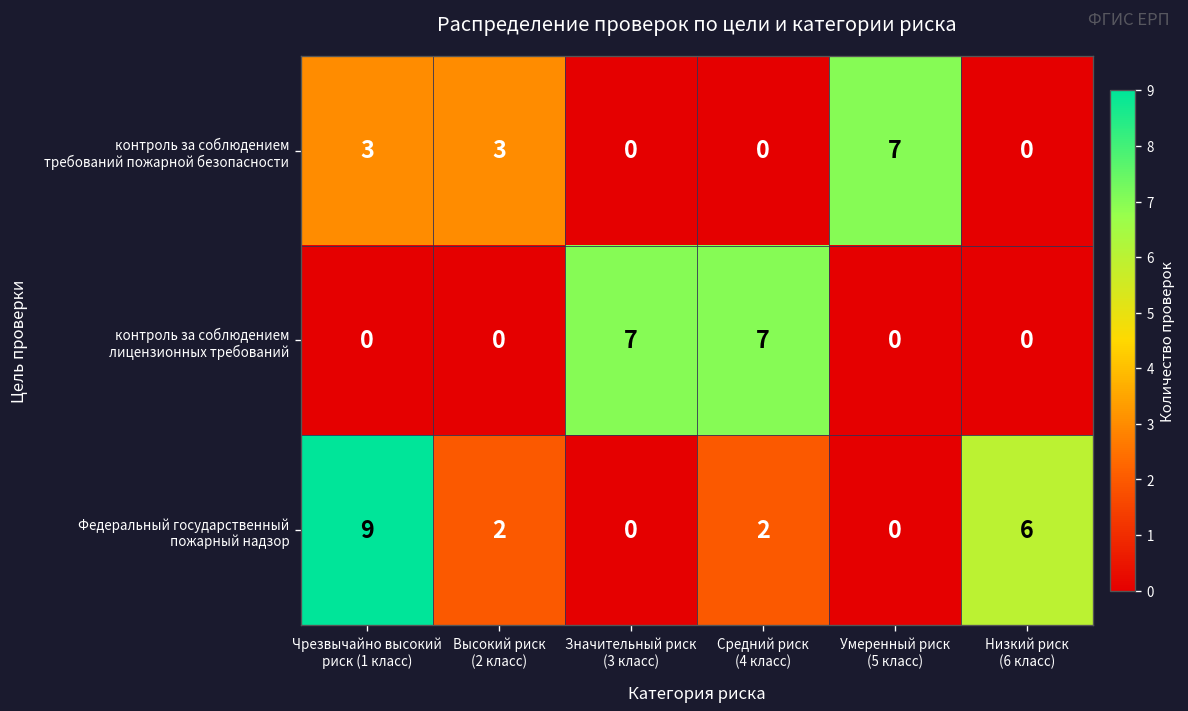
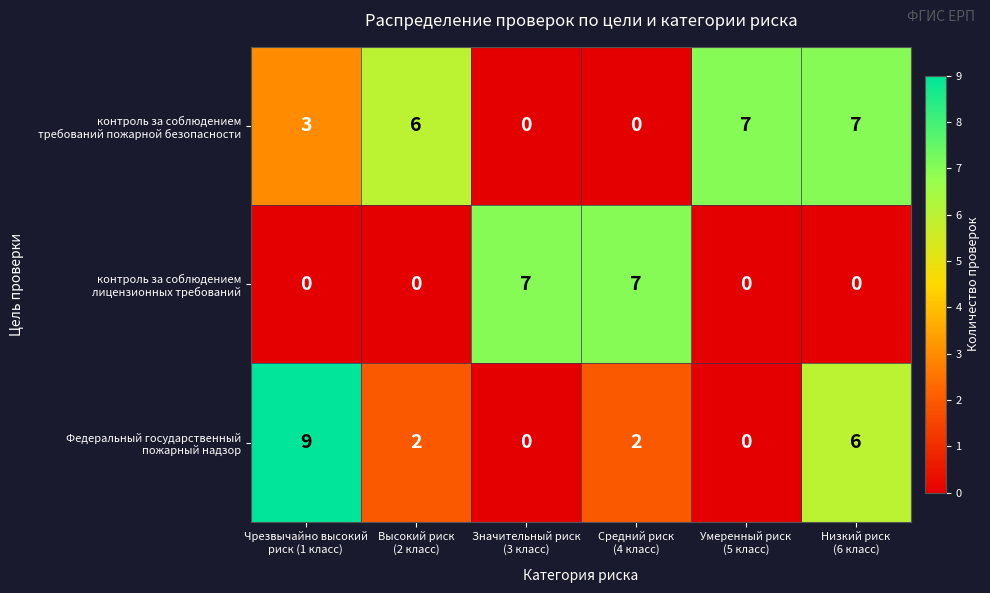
  {
    "контроль за соблюдением требований пожарной безопасности": {
      "Чрезвычайно высокий риск (1 класс)": 3,
-     "Высокий риск (2 класс)": 3,
+     "Высокий риск (2 класс)": 6,
      "Значительный риск (3 класс)": 0,
      "Средний риск (4 класс)": 0,
      "Умеренный риск (5 класс)": 7,
-     "Низкий риск (6 класс)": 0
+     "Низкий риск (6 класс)": 7
    },
    "контроль за соблюдением лицензионных требований": {
      "Чрезвычайно высокий риск (1 класс)": 0,
      "Высокий риск (2 класс)": 0,
      "Значительный риск (3 класс)": 7,
      "Средний риск (4 класс)": 7,
      "Умеренный риск (5 класс)": 0,
      "Низкий риск (6 класс)": 0
    },
    "Федеральный государственный пожарный надзор": {
      "Чрезвычайно высокий риск (1 класс)": 9,
      "Высокий риск (2 класс)": 2,
      "Значительный риск (3 класс)": 0,
      "Средний риск (4 класс)": 2,
      "Умеренный риск (5 класс)": 0,
      "Низкий риск (6 класс)": 6
    }
  }
